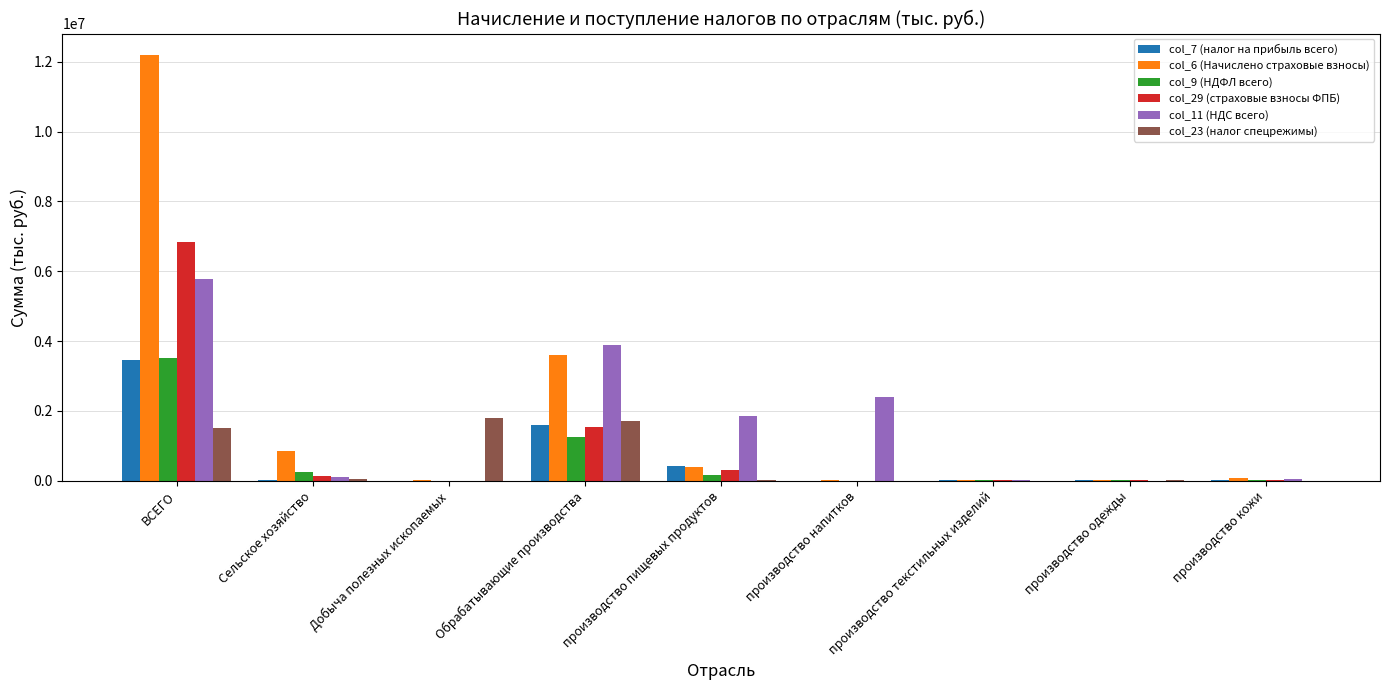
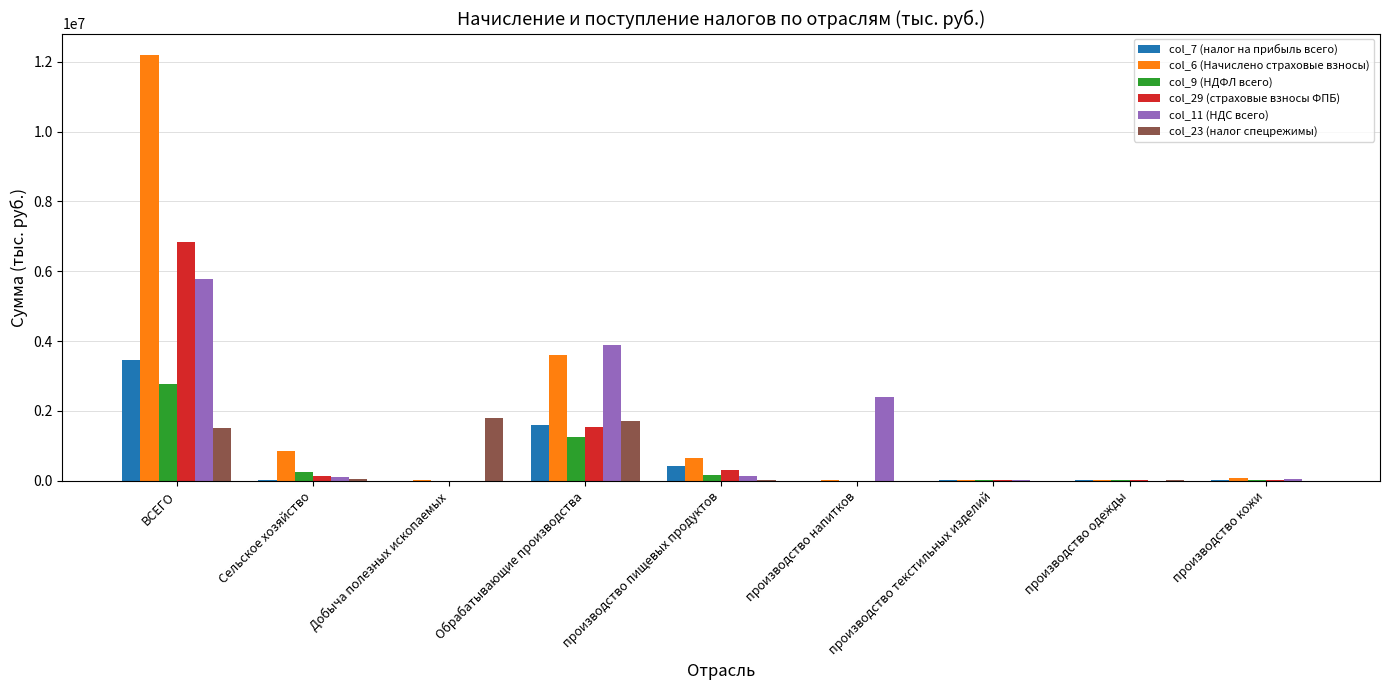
  {
    "col_7 (налог на прибыль всего)": {
      "ВСЕГО": 3500000,
      "Обрабатывающие производства": 1600000,
      "производство пищевых продуктов": 400000
    },
    "col_6 (Начислено страховые взносы)": {
      "ВСЕГО": 12200000,
      "Сельское хозяйство": 800000,
      "Обрабатывающие производства": 3600000,
-     "производство пищевых продуктов": 400000
+     "производство пищевых продуктов": 700000
    },
    "col_9 (НДФЛ всего)": {
-     "ВСЕГО": 3500000,
+     "ВСЕГО": 2800000,
      "Сельское хозяйство": 300000,
      "Обрабатывающие производства": 1200000,
      "производство пищевых продуктов": 200000
    },
    "col_29 (страховые взносы ФПБ)": {
      "ВСЕГО": 6800000,
      "Сельское хозяйство": 100000,
      "Обрабатывающие производства": 1500000,
      "производство пищевых продуктов": 300000
    },
    "col_11 (НДС всего)": {
      "ВСЕГО": 5800000,
      "Сельское хозяйство": 100000,
      "Обрабатывающие производства": 3900000,
-     "производство пищевых продуктов": 1900000,
+     "производство пищевых продуктов": 100000,
      "производство напитков": 2400000
    },
    "col_23 (налог спецрежимы)": {
      "ВСЕГО": 1500000,
      "Добыча полезных ископаемых": 1800000,
      "Обрабатывающие производства": 1700000
    }
  }
